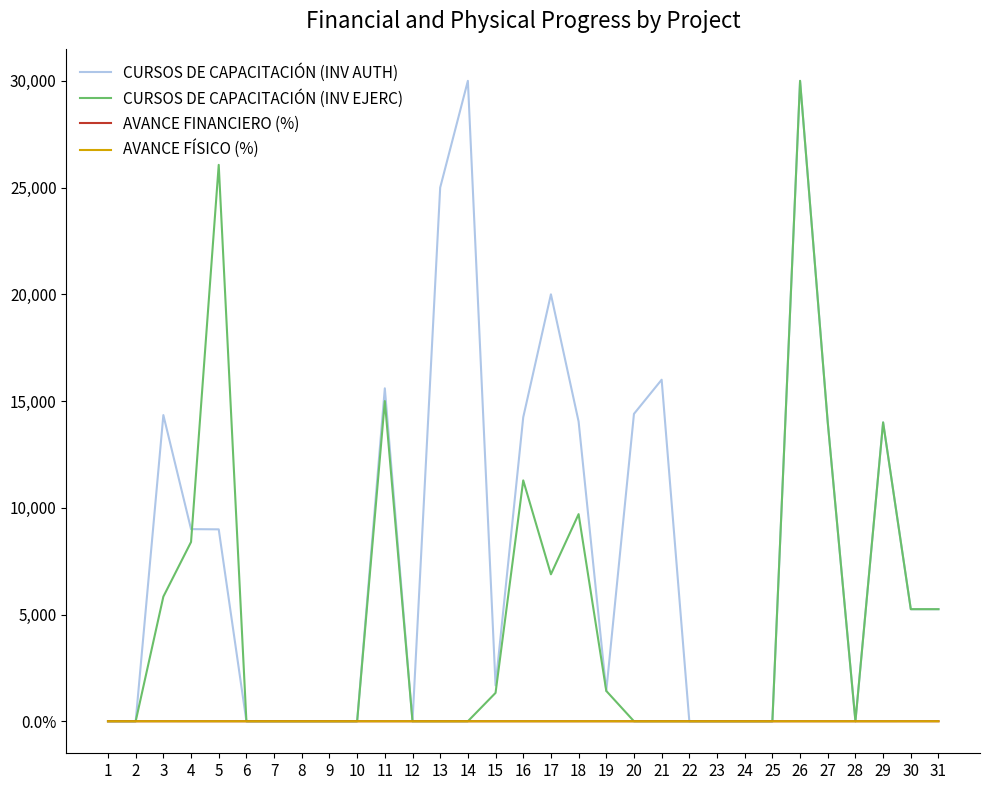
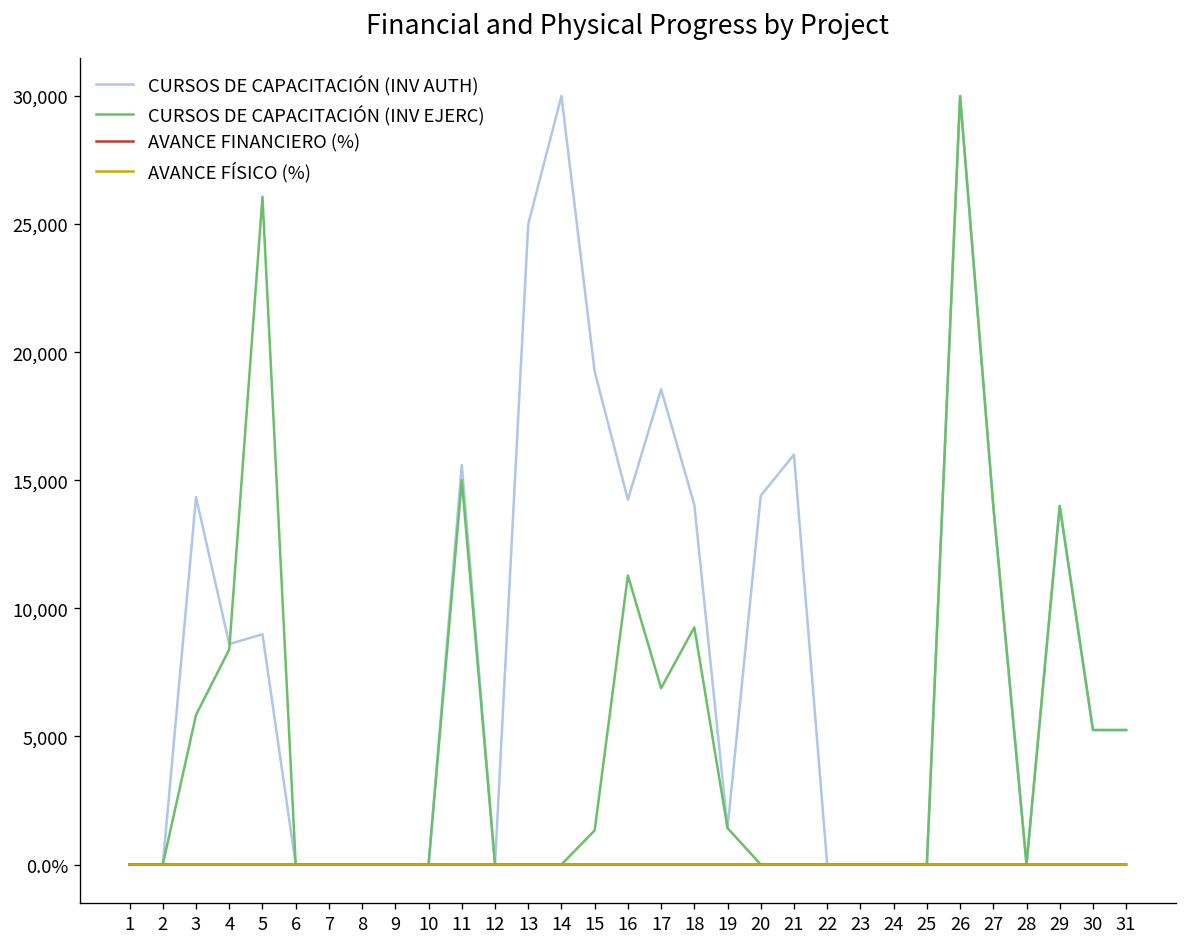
  {
    "CURSOS DE CAPACITACIÓN (INV AUTH)": {
      "3": "14,300",
-     "4": "9,000",
+     "4": "8,600",
      "5": "9,000",
      "11": "15,600",
      "13": "25,000",
      "14": "30,000",
-     "15": "1,700",
+     "15": "19,200",
      "16": "14,200",
-     "17": "20,000",
+     "17": "18,600",
      "18": "14,000",
      "20": "14,400",
      "21": "16,000"
    },
    "CURSOS DE CAPACITACIÓN (INV EJERC)": {
      "3": "5,800",
      "4": "8,400",
      "5": "26,100",
      "11": "15,000",
      "15": "1,300",
      "16": "11,300",
      "17": "6,900",
-     "18": "9,700"
+     "18": "9,300"
    },
    "AVANCE FÍSICO (%)": {
      "3": "0",
      "4": "0",
      "5": "0",
      "11": "0",
      "15": "0",
      "16": "0",
      "17": "0",
      "18": "0",
      "19": "0",
      "26": "0",
      "27": "0",
      "29": "0",
      "30": "0",
      "31": "0"
    }
  }
